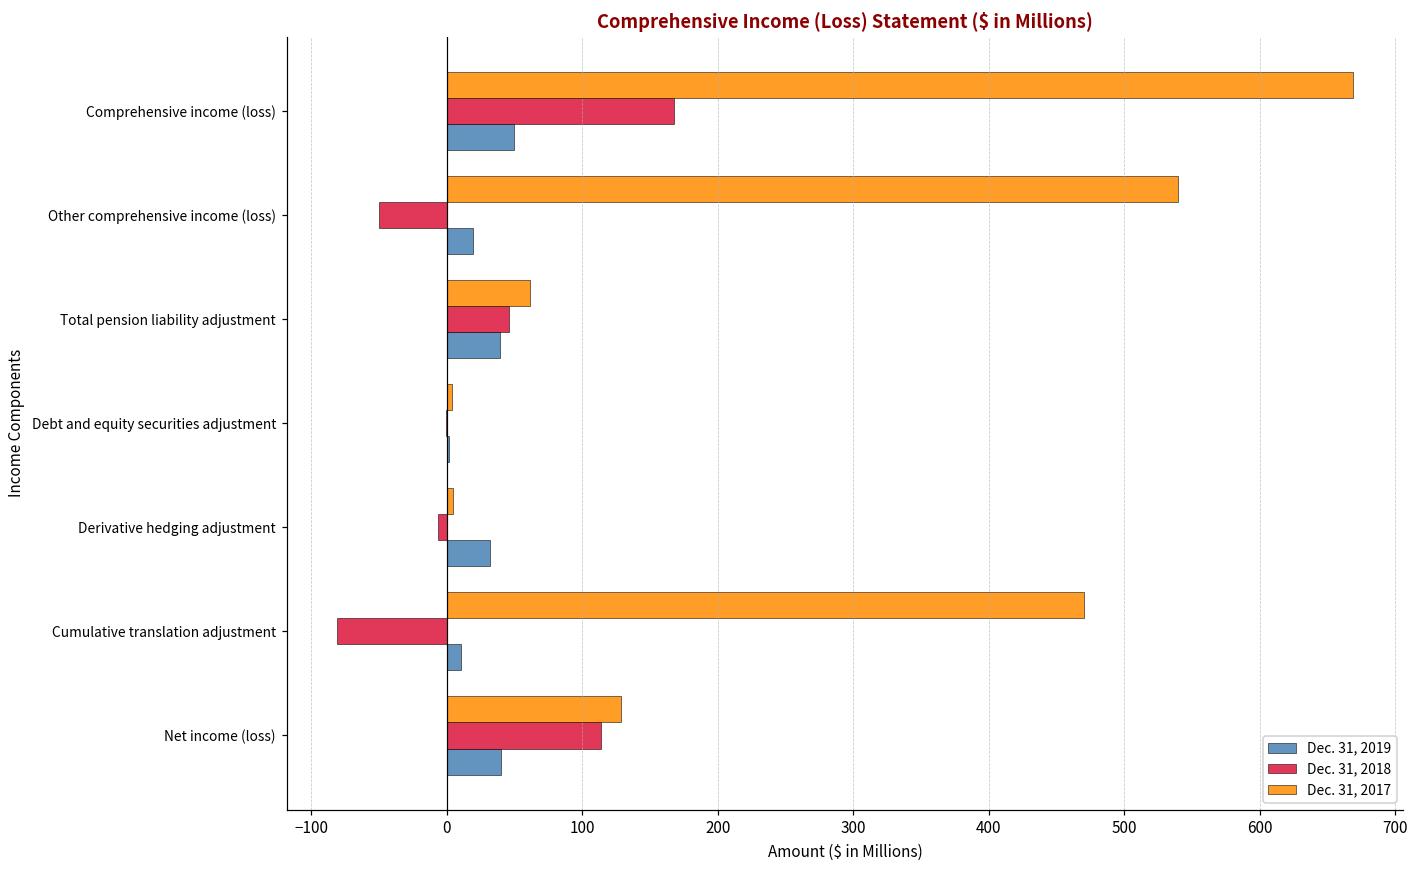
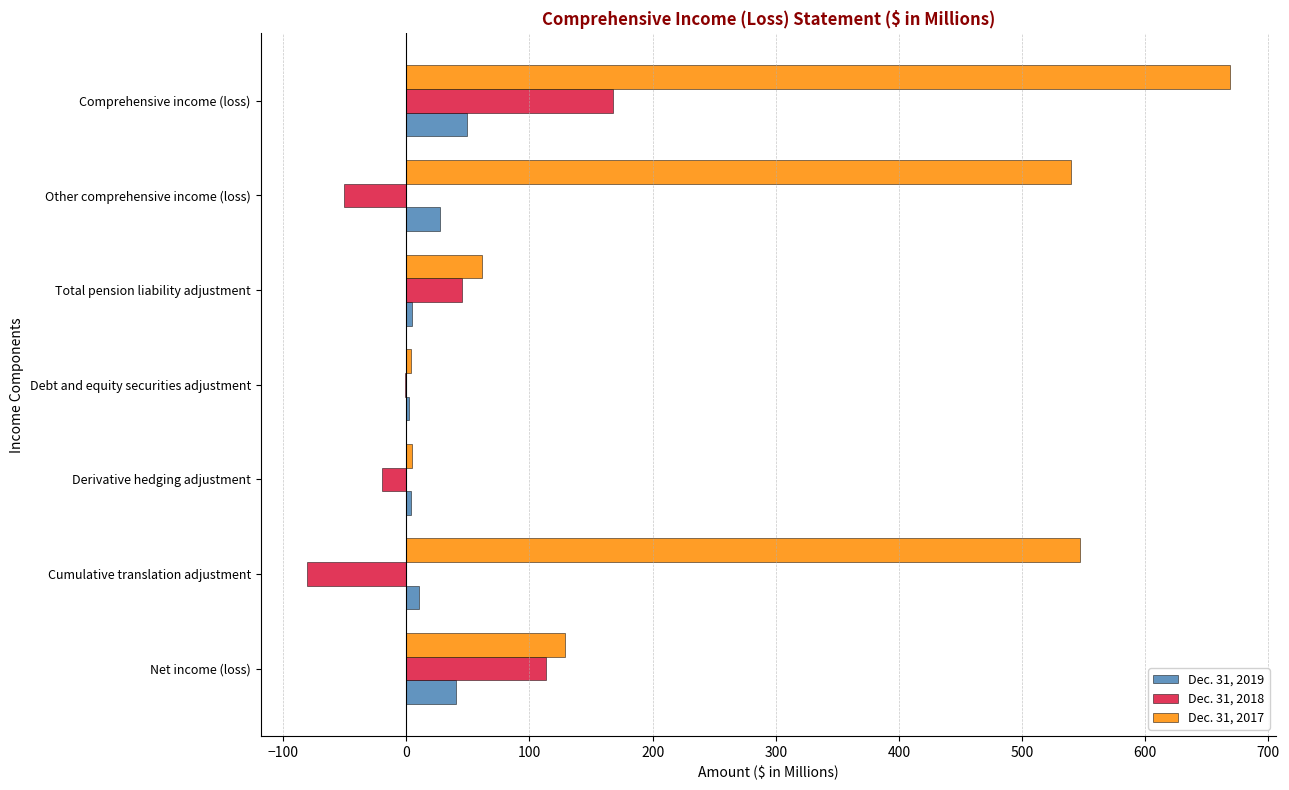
  {
    "Dec. 31, 2019": {
      "Comprehensive income (loss)": 49,
-     "Other comprehensive income (loss)": 19,
-     "Total pension liability adjustment": 39,
-     "Derivative hedging adjustment": 32,
+     "Other comprehensive income (loss)": 27,
+     "Total pension liability adjustment": 5,
+     "Derivative hedging adjustment": 4,
      "Cumulative translation adjustment": 10,
      "Net income (loss)": 40
    },
    "Dec. 31, 2018": {
      "Comprehensive income (loss)": 168,
      "Other comprehensive income (loss)": -50,
      "Total pension liability adjustment": 46,
-     "Derivative hedging adjustment": -7,
+     "Derivative hedging adjustment": -19,
      "Cumulative translation adjustment": -81,
      "Net income (loss)": 114
    },
    "Dec. 31, 2017": {
      "Comprehensive income (loss)": 669,
      "Other comprehensive income (loss)": 540,
      "Total pension liability adjustment": 61,
      "Debt and equity securities adjustment": 4,
      "Derivative hedging adjustment": 5,
-     "Cumulative translation adjustment": 471,
+     "Cumulative translation adjustment": 547,
      "Net income (loss)": 129
    }
  }
